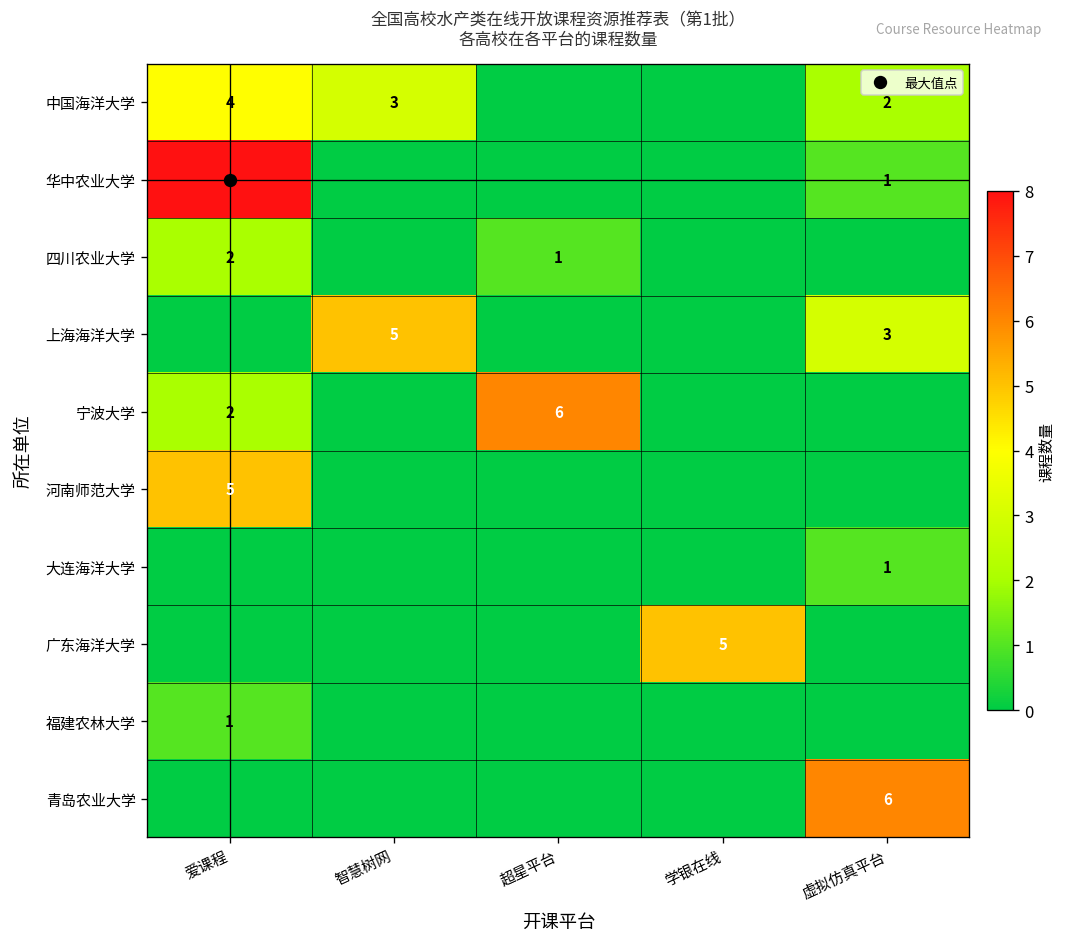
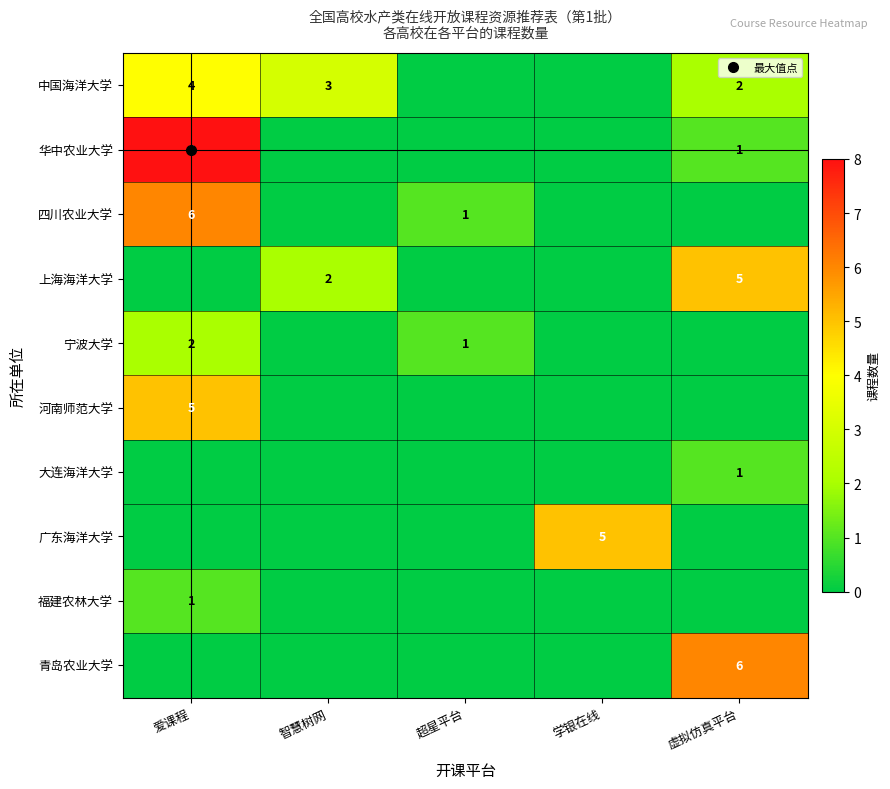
  {
    "中国海洋大学": {
      "爱课程": 4,
      "智慧树网": 3,
      "虚拟仿真平台": 2
    },
    "华中农业大学": {
      "虚拟仿真平台": 1
    },
    "四川农业大学": {
-     "爱课程": 2,
+     "爱课程": 6,
      "超星平台": 1
    },
    "上海海洋大学": {
-     "智慧树网": 5,
-     "虚拟仿真平台": 3
+     "智慧树网": 2,
+     "虚拟仿真平台": 5
    },
    "宁波大学": {
      "爱课程": 2,
-     "超星平台": 6
+     "超星平台": 1
    },
    "河南师范大学": {
      "爱课程": 5
    },
    "大连海洋大学": {
      "虚拟仿真平台": 1
    },
    "广东海洋大学": {
      "学银在线": 5
    },
    "福建农林大学": {
      "爱课程": 1
    },
    "青岛农业大学": {
      "虚拟仿真平台": 6
    }
  }
